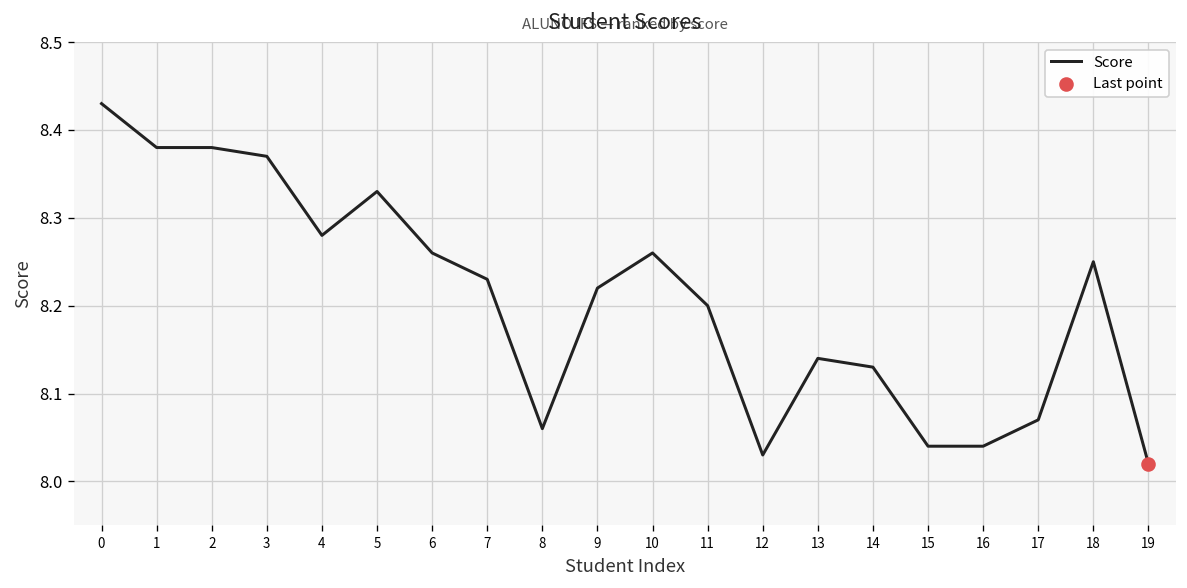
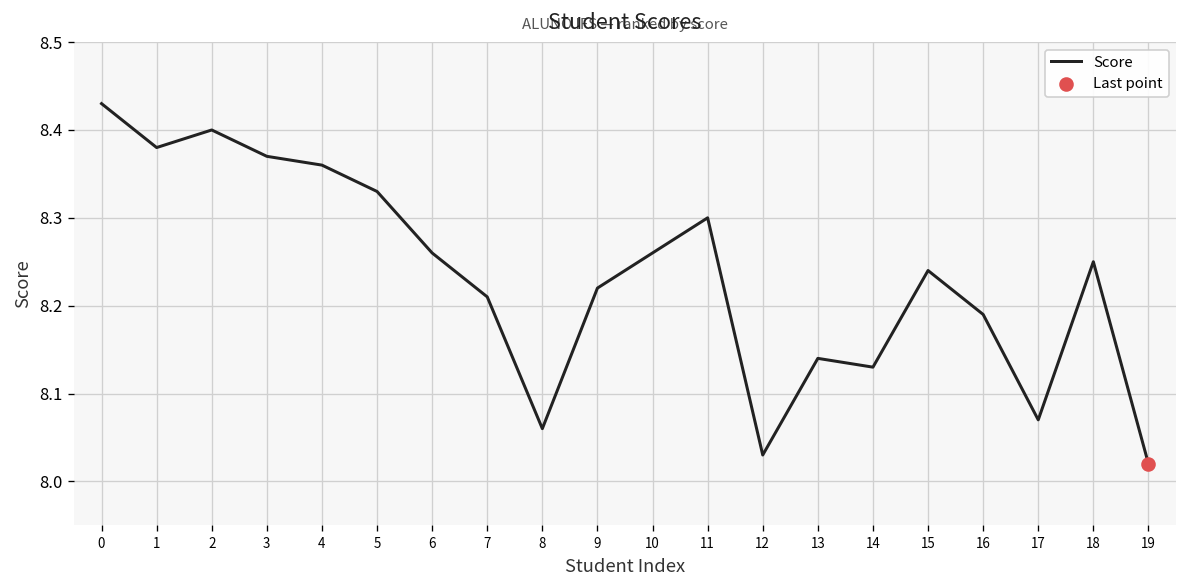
  {
    "Score": {
      "0": 8.43,
      "1": 8.38,
-     "2": 8.38,
+     "2": 8.40,
      "3": 8.37,
-     "4": 8.28,
+     "4": 8.36,
      "5": 8.33,
      "6": 8.26,
-     "7": 8.23,
+     "7": 8.21,
      "8": 8.06,
      "9": 8.22,
      "10": 8.26,
-     "11": 8.2,
+     "11": 8.3,
      "12": 8.03,
      "13": 8.14,
      "14": 8.13,
-     "15": 8.04,
-     "16": 8.04,
+     "15": 8.24,
+     "16": 8.19,
      "17": 8.07,
      "18": 8.25
    }
  }
